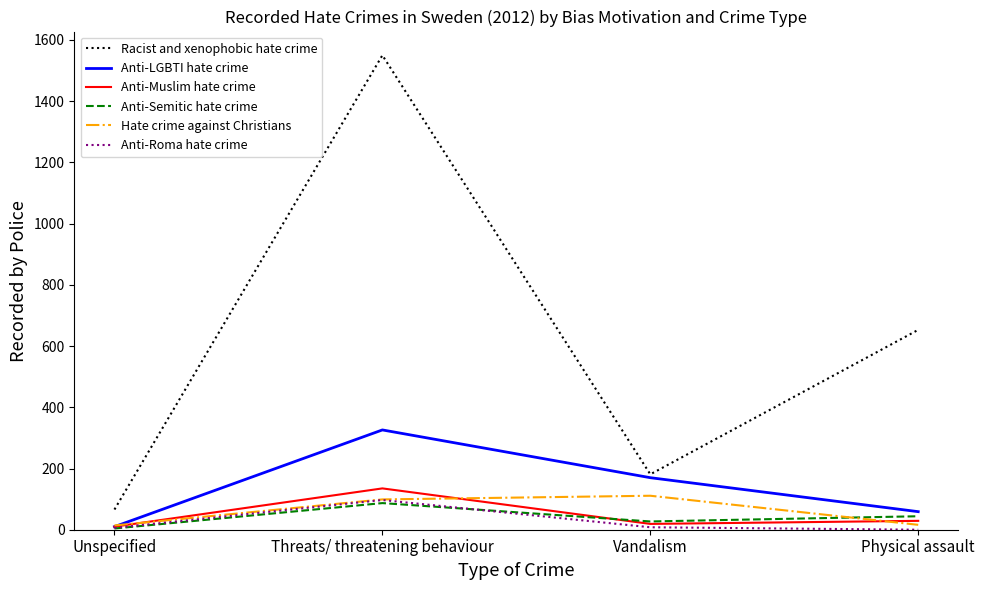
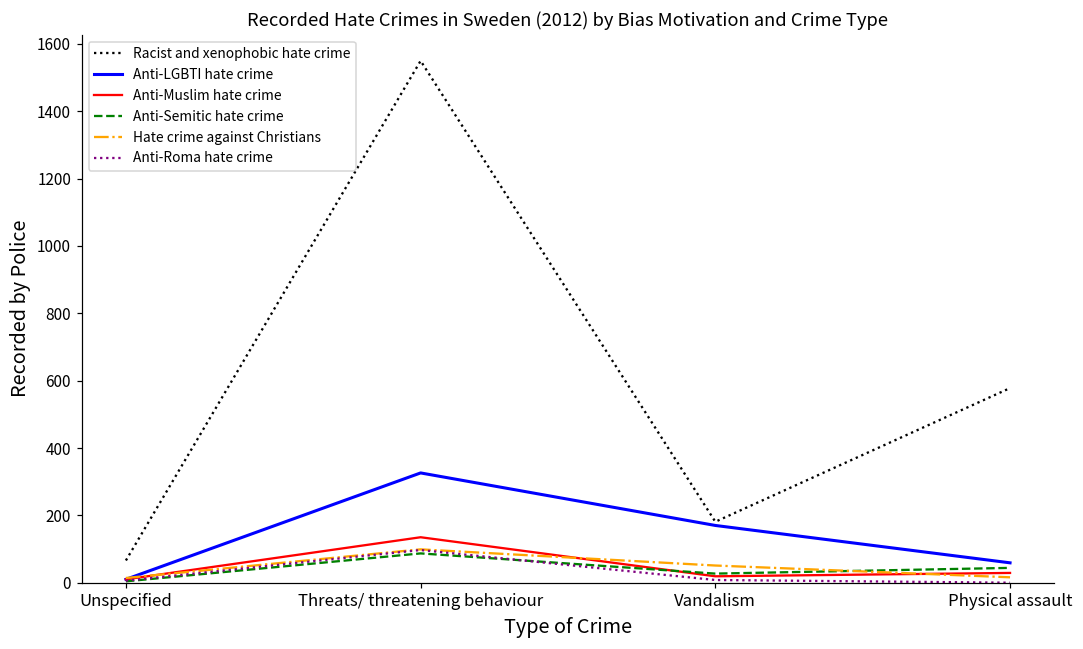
  {
    "Racist and xenophobic hate crime": {
      "Unspecified": 70,
      "Threats/ threatening behaviour": 1550,
      "Vandalism": 180,
-     "Physical assault": 650
+     "Physical assault": 580
    },
    "Anti-LGBTI hate crime": {
      "Threats/ threatening behaviour": 330,
      "Vandalism": 170,
      "Physical assault": 60
    },
    "Anti-Muslim hate crime": {
      "Threats/ threatening behaviour": 140,
      "Physical assault": 30
    },
    "Anti-Semitic hate crime": {
      "Threats/ threatening behaviour": 90,
      "Physical assault": 40
    },
    "Hate crime against Christians": {
-     "Vandalism": 110,
+     "Vandalism": 50,
      "Physical assault": 20
    },
    "Anti-Roma hate crime": {
      "Vandalism": 10,
      "Physical assault": 0
    }
  }
